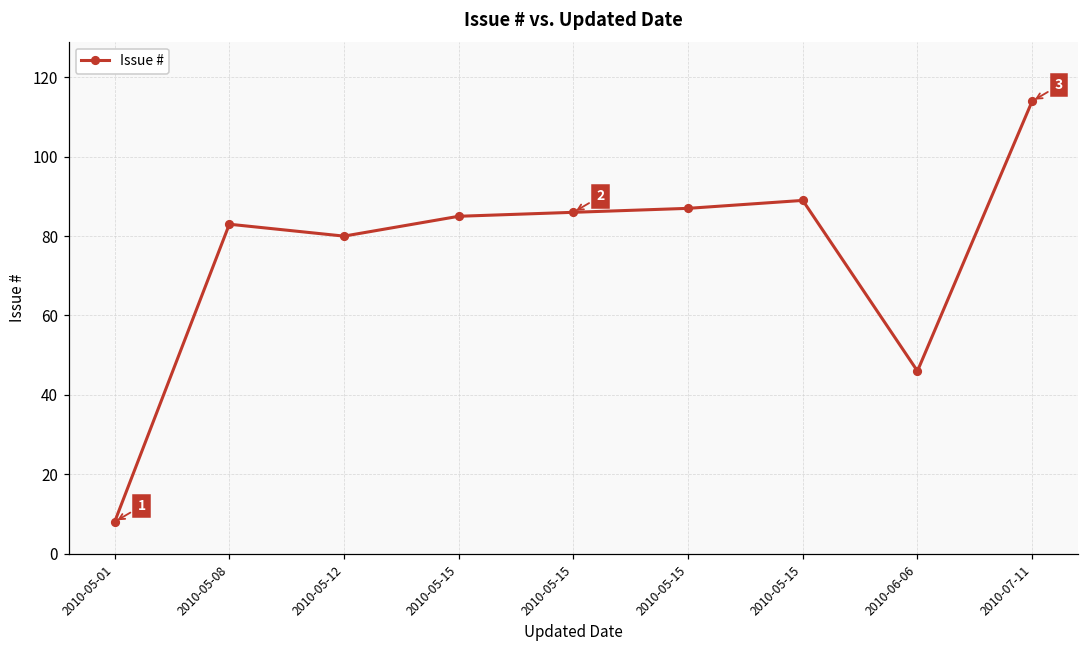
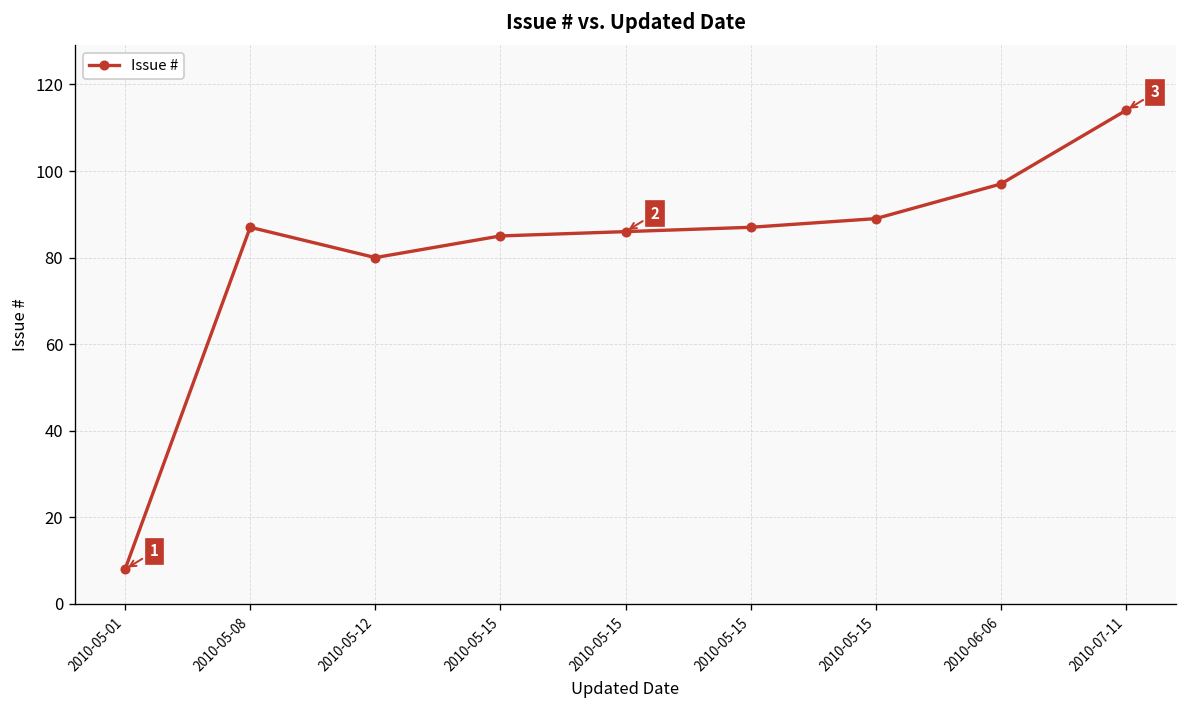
  {
-   "2010-05-08": 83,
+   "2010-05-08": 87,
    "2010-05-12": 80,
-   "2010-06-06": 46
+   "2010-06-06": 97
  }
